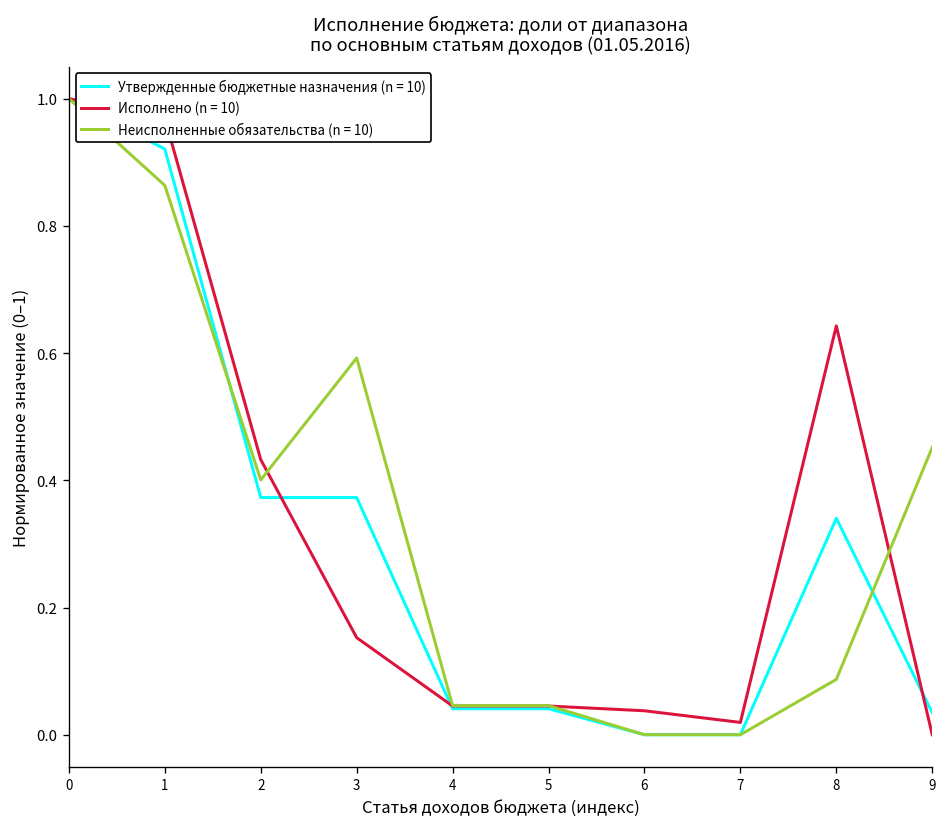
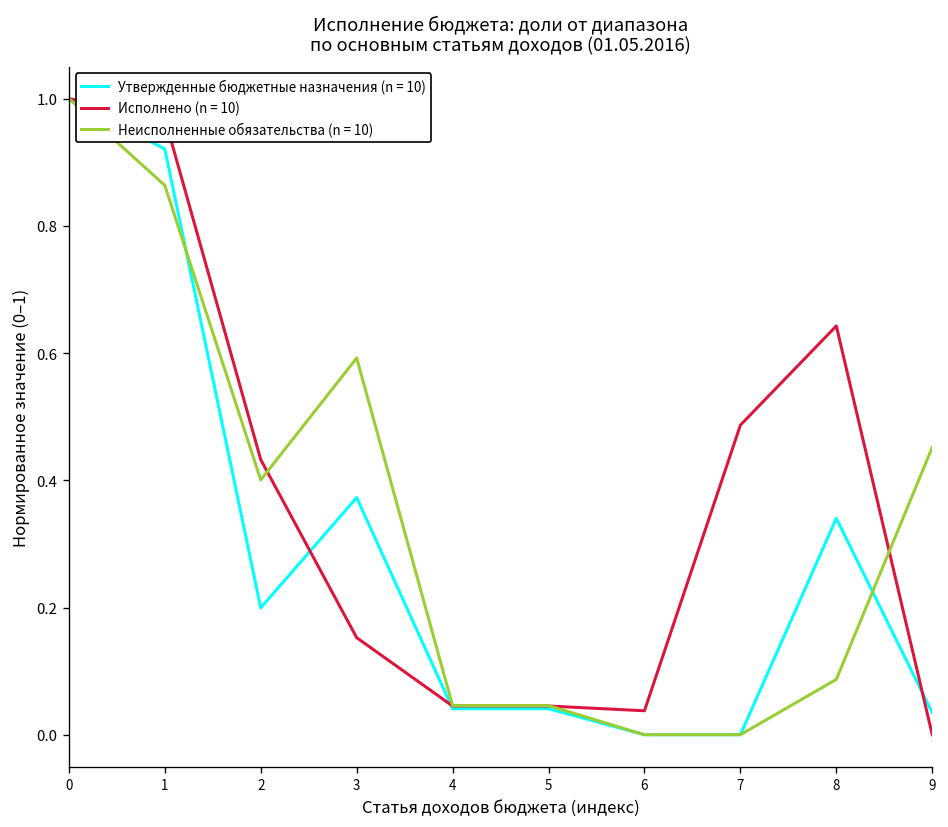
  {
    "Утвержденные бюджетные назначения (n = 10)": {
      "1": 0.92,
-     "2": 0.37,
+     "2": 0.20,
      "3": 0.37,
      "8": 0.34,
      "9": 0.03
    },
    "Исполнено (n = 10)": {
      "2": 0.43,
      "3": 0.15,
      "6": 0.04,
-     "7": 0.02,
+     "7": 0.49,
      "8": 0.64,
      "9": 0.00
    },
    "Неисполненные обязательства (n = 10)": {
      "1": 0.86,
      "2": 0.40,
      "3": 0.59,
      "8": 0.09,
      "9": 0.45
    }
  }
